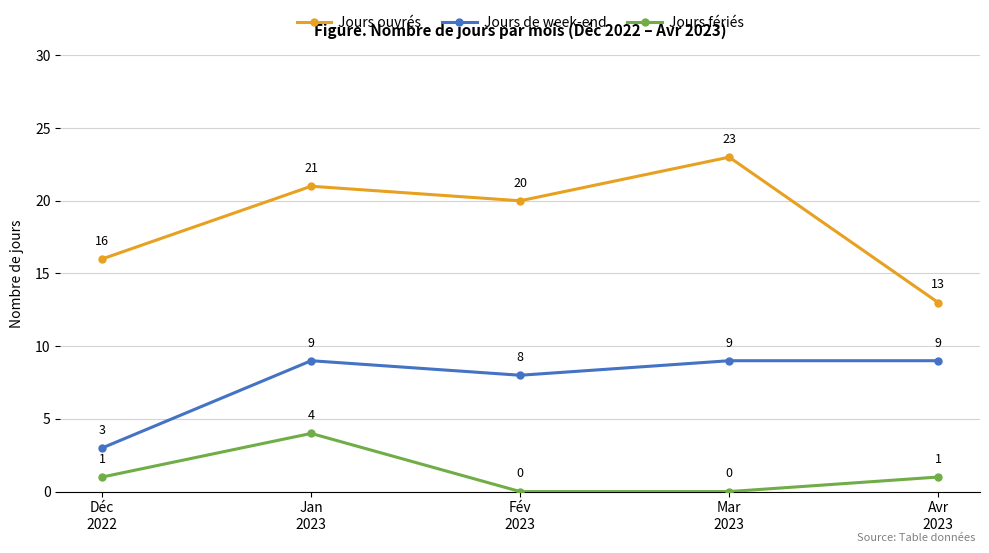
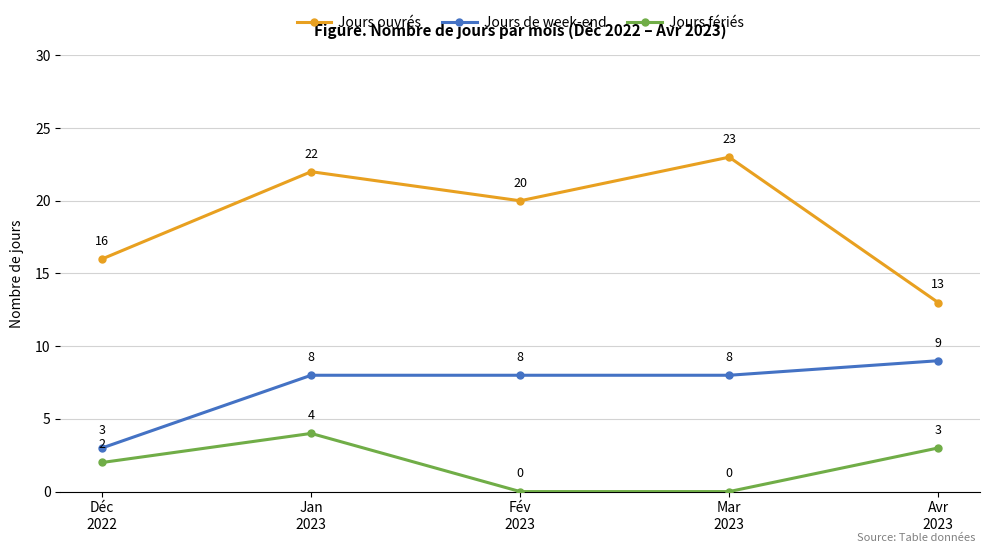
  {
    "Jours ouvrés": {
      "Déc 2022": 16,
-     "Jan 2023": 21,
+     "Jan 2023": 22,
      "Fév 2023": 20,
      "Mar 2023": 23,
      "Avr 2023": 13
    },
    "Jours de week-end": {
      "Déc 2022": 3,
-     "Jan 2023": 9,
+     "Jan 2023": 8,
      "Fév 2023": 8,
-     "Mar 2023": 9,
+     "Mar 2023": 8,
      "Avr 2023": 9
    },
    "Jours fériés": {
-     "Déc 2022": 1,
+     "Déc 2022": 2,
      "Jan 2023": 4,
      "Fév 2023": 0,
      "Mar 2023": 0,
-     "Avr 2023": 1
+     "Avr 2023": 3
    }
  }
